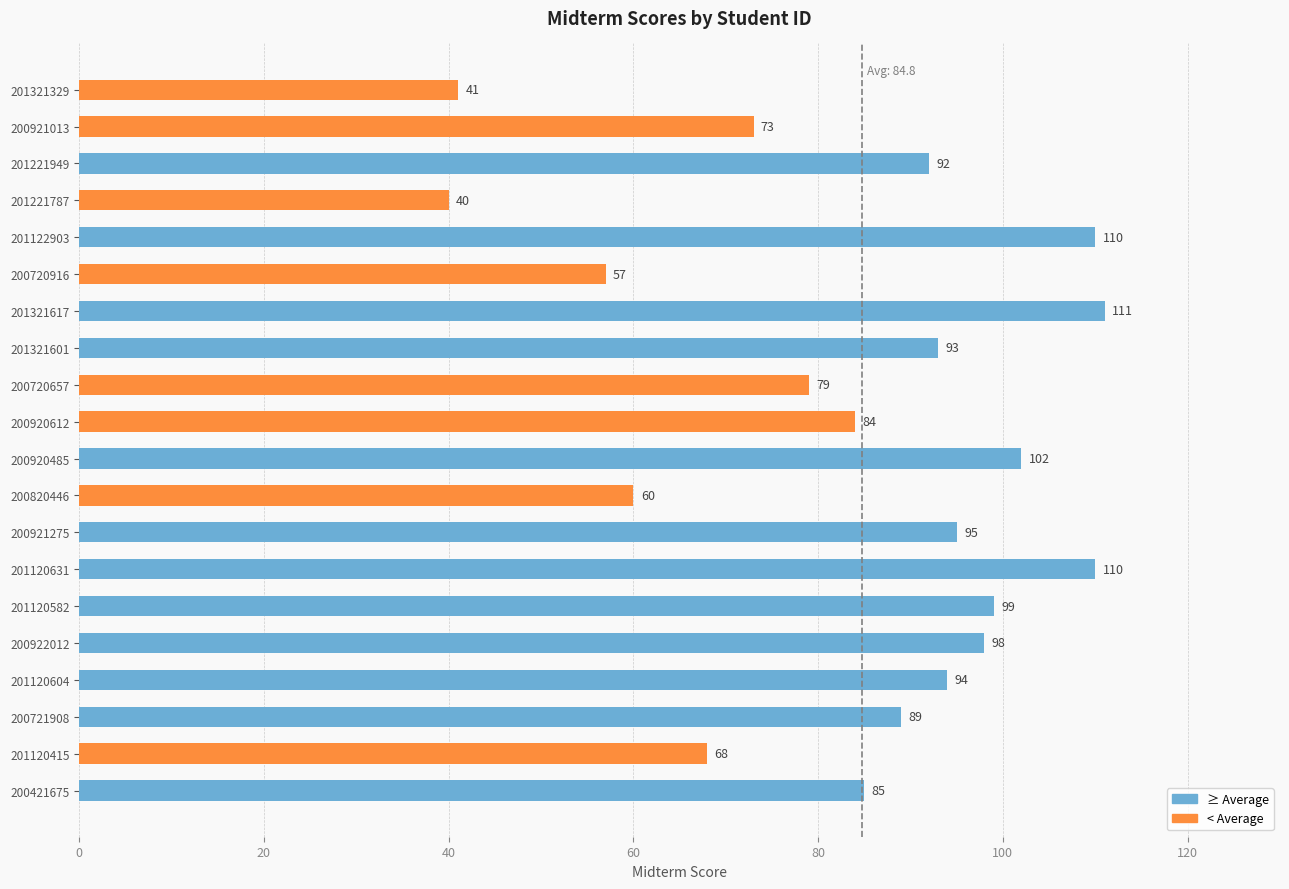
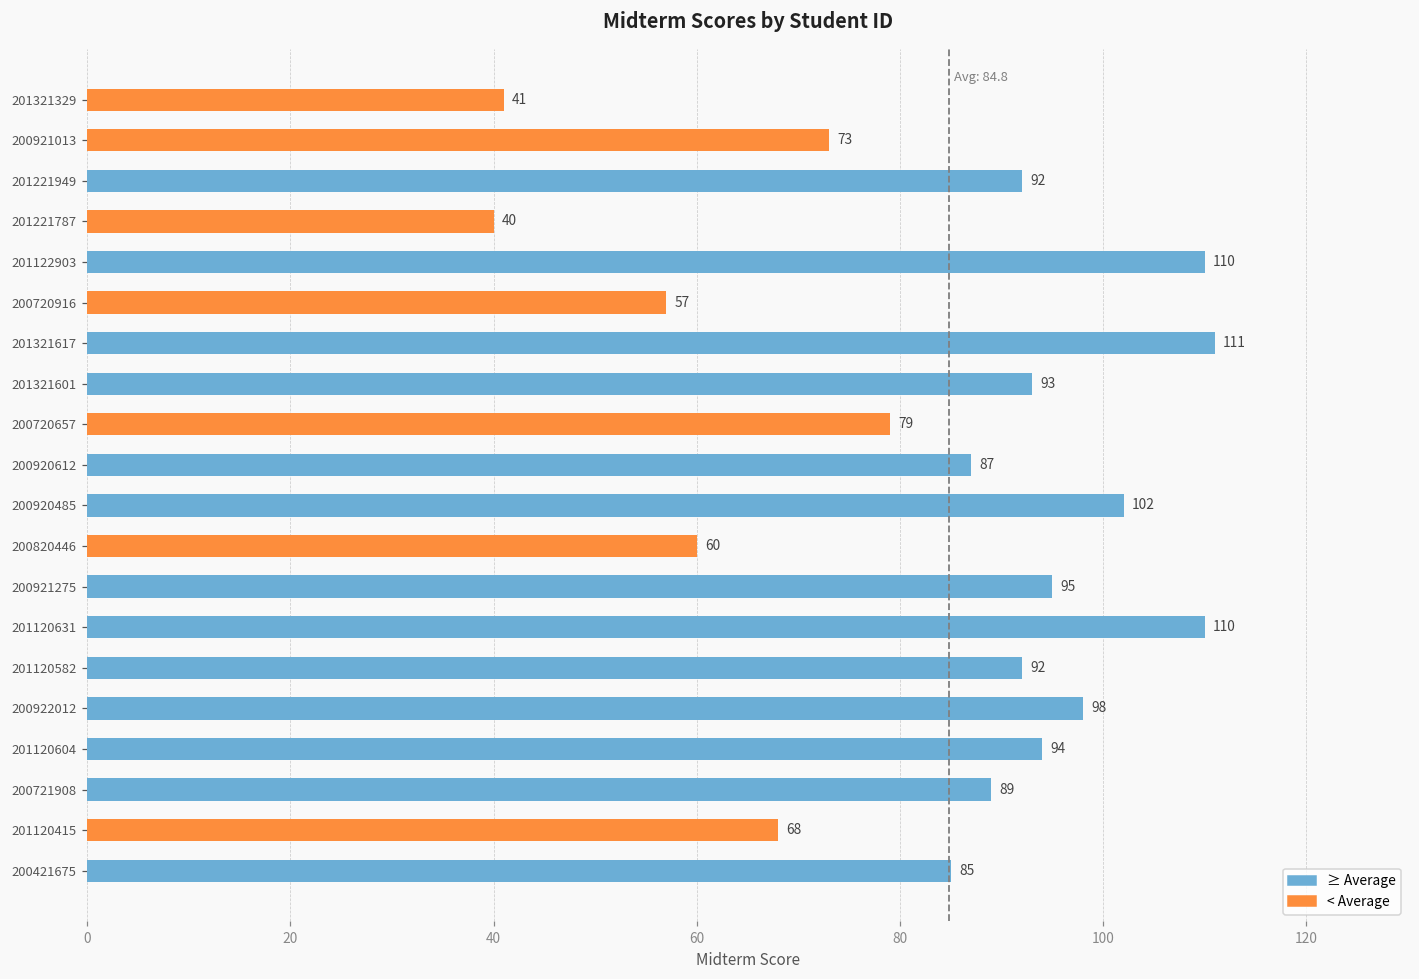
  {
    "201321329": 41,
    "200921013": 73,
    "201221949": 92,
    "201221787": 40,
    "201122903": 110,
    "200720916": 57,
    "201321617": 111,
    "201321601": 93,
    "200720657": 79,
-   "200920612": 84,
+   "200920612": 87,
    "200920485": 102,
    "200820446": 60,
    "200921275": 95,
    "201120631": 110,
-   "201120582": 99,
+   "201120582": 92,
    "200922012": 98,
    "201120604": 94,
    "200721908": 89,
    "201120415": 68,
    "200421675": 85
  }
